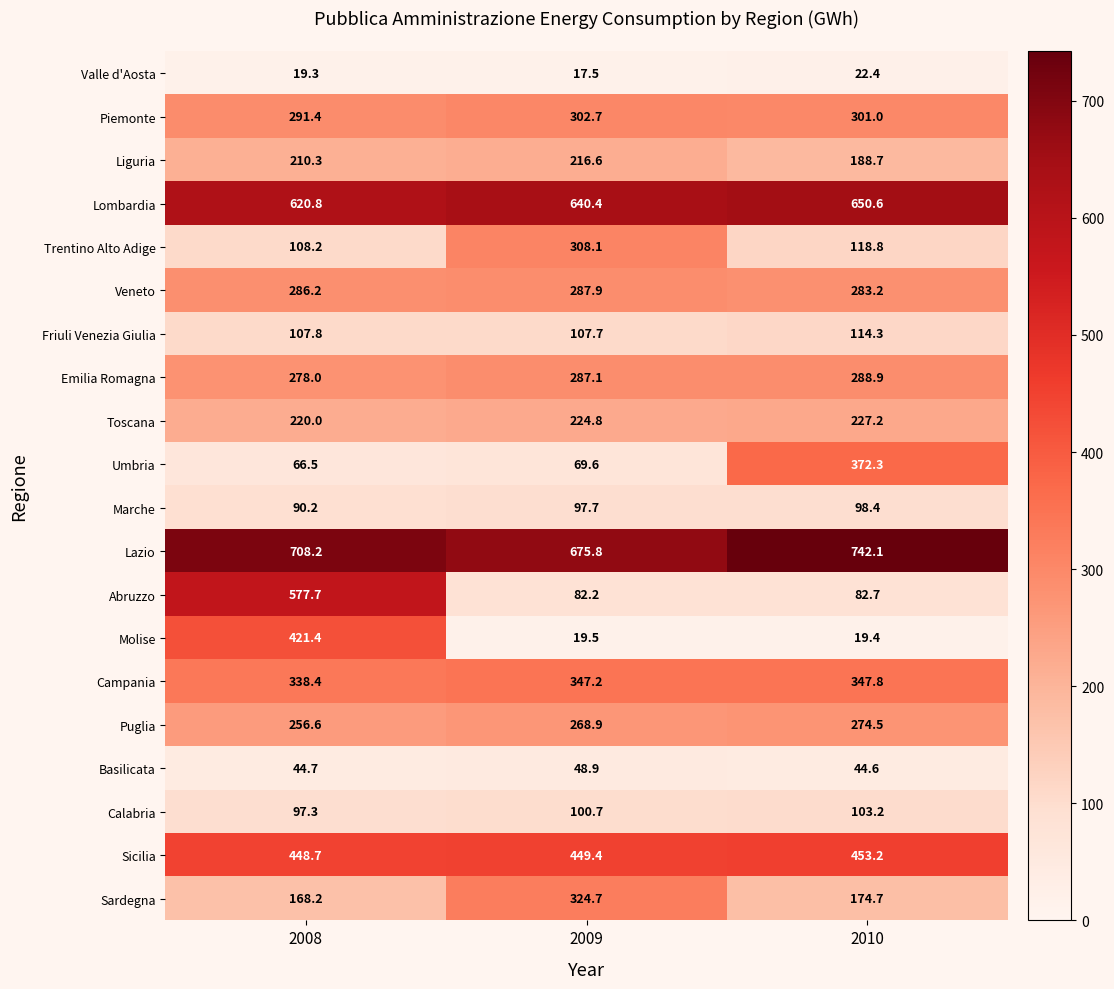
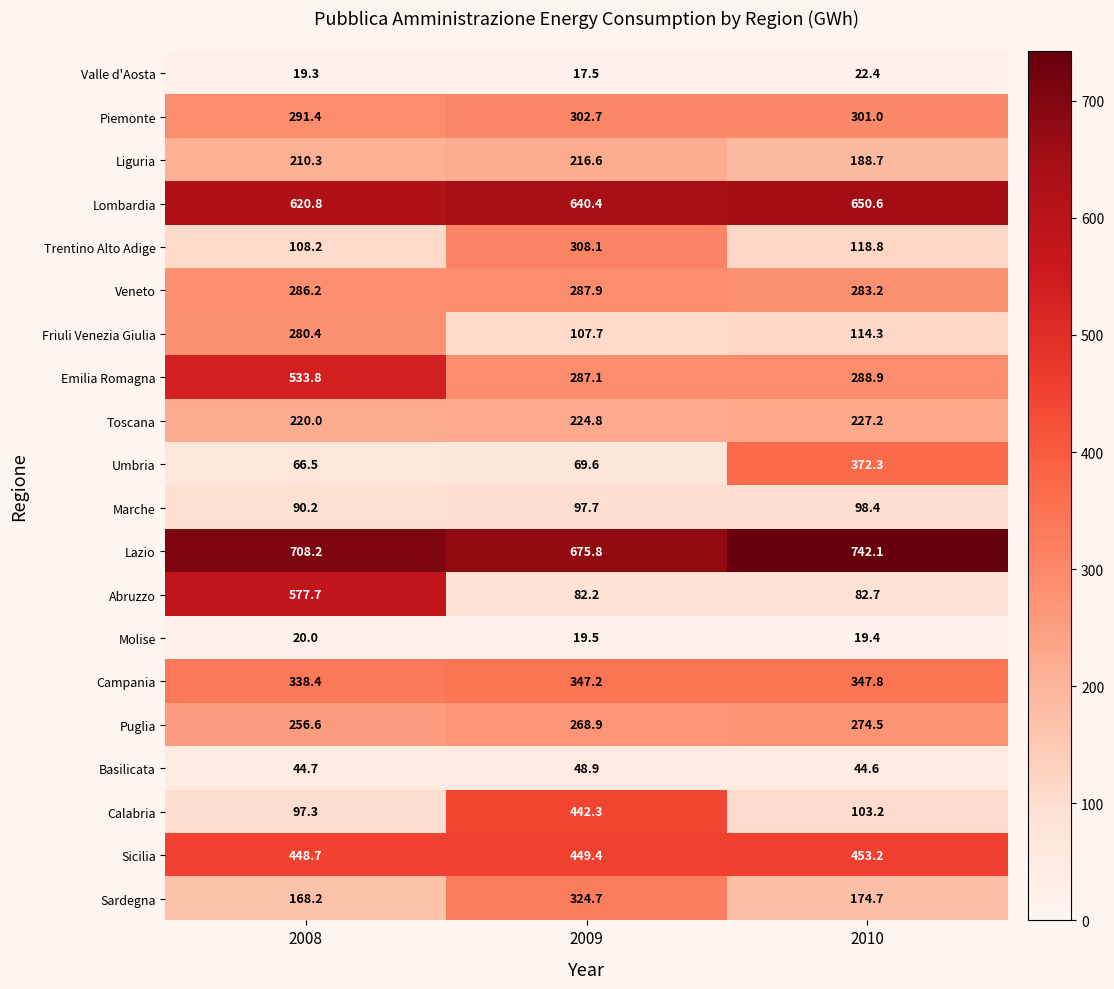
  {
    "Valle d'Aosta": {
      "2008": 19.3,
      "2009": 17.5,
      "2010": 22.4
    },
    "Piemonte": {
      "2008": 291.4,
      "2009": 302.7,
      "2010": 301.0
    },
    "Liguria": {
      "2008": 210.3,
      "2009": 216.6,
      "2010": 188.7
    },
    "Lombardia": {
      "2008": 620.8,
      "2009": 640.4,
      "2010": 650.6
    },
    "Trentino Alto Adige": {
      "2008": 108.2,
      "2009": 308.1,
      "2010": 118.8
    },
    "Veneto": {
      "2008": 286.2,
      "2009": 287.9,
      "2010": 283.2
    },
    "Friuli Venezia Giulia": {
-     "2008": 107.8,
+     "2008": 280.4,
      "2009": 107.7,
      "2010": 114.3
    },
    "Emilia Romagna": {
-     "2008": 278.0,
+     "2008": 533.8,
      "2009": 287.1,
      "2010": 288.9
    },
    "Toscana": {
      "2008": 220.0,
      "2009": 224.8,
      "2010": 227.2
    },
    "Umbria": {
      "2008": 66.5,
      "2009": 69.6,
      "2010": 372.3
    },
    "Marche": {
      "2008": 90.2,
      "2009": 97.7,
      "2010": 98.4
    },
    "Lazio": {
      "2008": 708.2,
      "2009": 675.8,
      "2010": 742.1
    },
    "Abruzzo": {
      "2008": 577.7,
      "2009": 82.2,
      "2010": 82.7
    },
    "Molise": {
-     "2008": 421.4,
+     "2008": 20.0,
      "2009": 19.5,
      "2010": 19.4
    },
    "Campania": {
      "2008": 338.4,
      "2009": 347.2,
      "2010": 347.8
    },
    "Puglia": {
      "2008": 256.6,
      "2009": 268.9,
      "2010": 274.5
    },
    "Basilicata": {
      "2008": 44.7,
      "2009": 48.9,
      "2010": 44.6
    },
    "Calabria": {
      "2008": 97.3,
-     "2009": 100.7,
+     "2009": 442.3,
      "2010": 103.2
    },
    "Sicilia": {
      "2008": 448.7,
      "2009": 449.4,
      "2010": 453.2
    },
    "Sardegna": {
      "2008": 168.2,
      "2009": 324.7,
      "2010": 174.7
    }
  }
